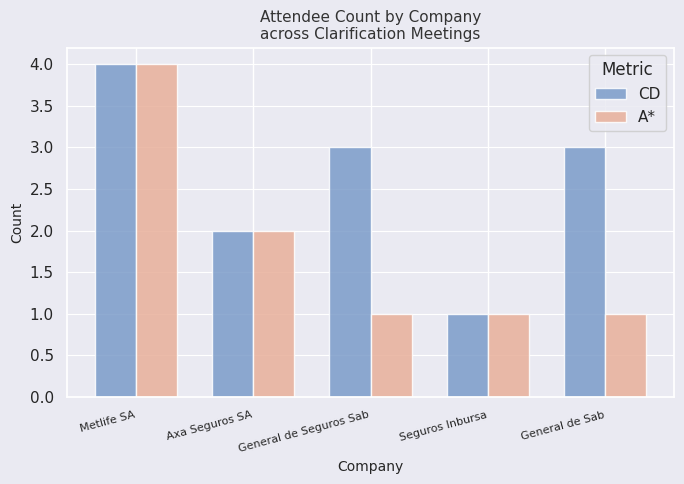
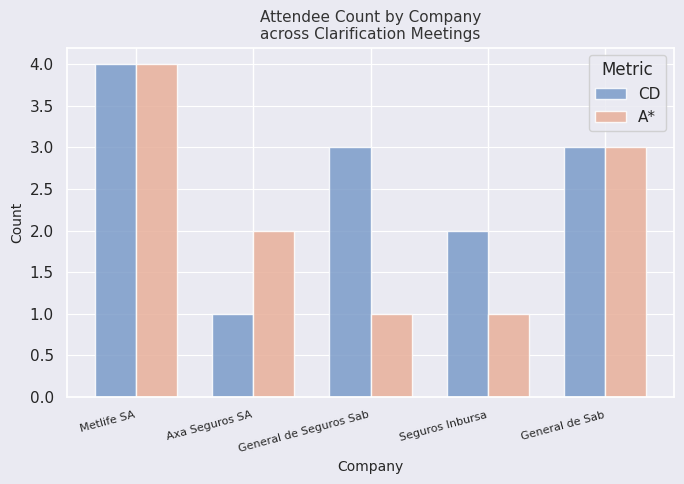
  {
    "CD": {
      "Metlife SA": 4,
-     "Axa Seguros SA": 2,
+     "Axa Seguros SA": 1,
      "General de Seguros Sab": 3,
-     "Seguros Inbursa": 1,
+     "Seguros Inbursa": 2,
      "General de Sab": 3
    },
    "A*": {
      "Metlife SA": 4,
      "Axa Seguros SA": 2,
      "General de Seguros Sab": 1,
      "Seguros Inbursa": 1,
-     "General de Sab": 1
+     "General de Sab": 3
    }
  }
